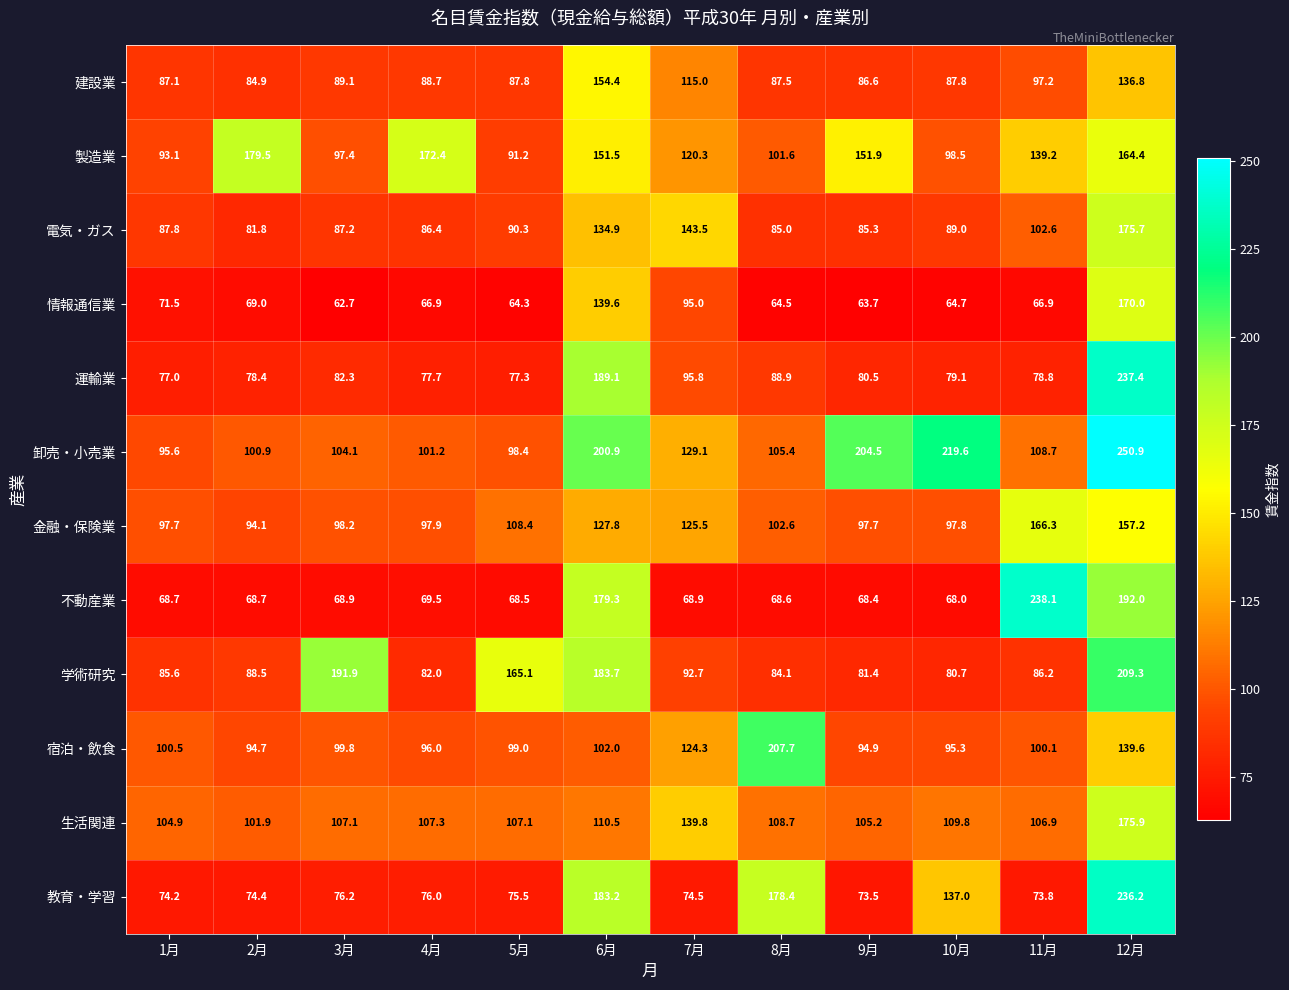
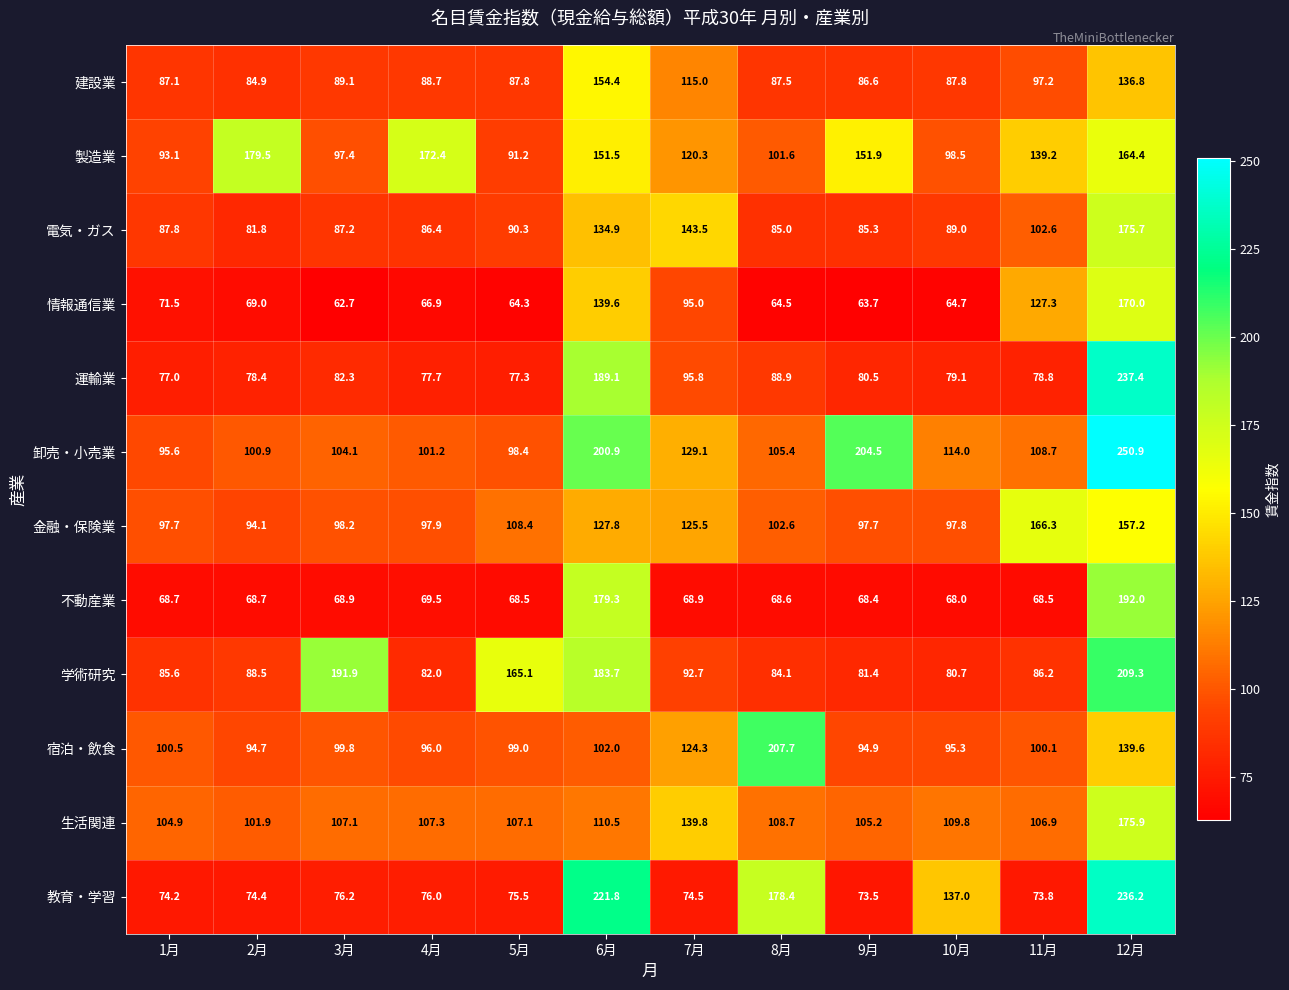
  {
    "建設業": {
      "1月": 87.1,
      "2月": 84.9,
      "3月": 89.1,
      "4月": 88.7,
      "5月": 87.8,
      "6月": 154.4,
      "7月": 115.0,
      "8月": 87.5,
      "9月": 86.6,
      "10月": 87.8,
      "11月": 97.2,
      "12月": 136.8
    },
    "製造業": {
      "1月": 93.1,
      "2月": 179.5,
      "3月": 97.4,
      "4月": 172.4,
      "5月": 91.2,
      "6月": 151.5,
      "7月": 120.3,
      "8月": 101.6,
      "9月": 151.9,
      "10月": 98.5,
      "11月": 139.2,
      "12月": 164.4
    },
    "電気・ガス": {
      "1月": 87.8,
      "2月": 81.8,
      "3月": 87.2,
      "4月": 86.4,
      "5月": 90.3,
      "6月": 134.9,
      "7月": 143.5,
      "8月": 85.0,
      "9月": 85.3,
      "10月": 89.0,
      "11月": 102.6,
      "12月": 175.7
    },
    "情報通信業": {
      "1月": 71.5,
      "2月": 69.0,
      "3月": 62.7,
      "4月": 66.9,
      "5月": 64.3,
      "6月": 139.6,
      "7月": 95.0,
      "8月": 64.5,
      "9月": 63.7,
      "10月": 64.7,
-     "11月": 66.9,
+     "11月": 127.3,
      "12月": 170.0
    },
    "運輸業": {
      "1月": 77.0,
      "2月": 78.4,
      "3月": 82.3,
      "4月": 77.7,
      "5月": 77.3,
      "6月": 189.1,
      "7月": 95.8,
      "8月": 88.9,
      "9月": 80.5,
      "10月": 79.1,
      "11月": 78.8,
      "12月": 237.4
    },
    "卸売・小売業": {
      "1月": 95.6,
      "2月": 100.9,
      "3月": 104.1,
      "4月": 101.2,
      "5月": 98.4,
      "6月": 200.9,
      "7月": 129.1,
      "8月": 105.4,
      "9月": 204.5,
-     "10月": 219.6,
+     "10月": 114.0,
      "11月": 108.7,
      "12月": 250.9
    },
    "金融・保険業": {
      "1月": 97.7,
      "2月": 94.1,
      "3月": 98.2,
      "4月": 97.9,
      "5月": 108.4,
      "6月": 127.8,
      "7月": 125.5,
      "8月": 102.6,
      "9月": 97.7,
      "10月": 97.8,
      "11月": 166.3,
      "12月": 157.2
    },
    "不動産業": {
      "1月": 68.7,
      "2月": 68.7,
      "3月": 68.9,
      "4月": 69.5,
      "5月": 68.5,
      "6月": 179.3,
      "7月": 68.9,
      "8月": 68.6,
      "9月": 68.4,
      "10月": 68.0,
-     "11月": 238.1,
+     "11月": 68.5,
      "12月": 192.0
    },
    "学術研究": {
      "1月": 85.6,
      "2月": 88.5,
      "3月": 191.9,
      "4月": 82.0,
      "5月": 165.1,
      "6月": 183.7,
      "7月": 92.7,
      "8月": 84.1,
      "9月": 81.4,
      "10月": 80.7,
      "11月": 86.2,
      "12月": 209.3
    },
    "宿泊・飲食": {
      "1月": 100.5,
      "2月": 94.7,
      "3月": 99.8,
      "4月": 96.0,
      "5月": 99.0,
      "6月": 102.0,
      "7月": 124.3,
      "8月": 207.7,
      "9月": 94.9,
      "10月": 95.3,
      "11月": 100.1,
      "12月": 139.6
    },
    "生活関連": {
      "1月": 104.9,
      "2月": 101.9,
      "3月": 107.1,
      "4月": 107.3,
      "5月": 107.1,
      "6月": 110.5,
      "7月": 139.8,
      "8月": 108.7,
      "9月": 105.2,
      "10月": 109.8,
      "11月": 106.9,
      "12月": 175.9
    },
    "教育・学習": {
      "1月": 74.2,
      "2月": 74.4,
      "3月": 76.2,
      "4月": 76.0,
      "5月": 75.5,
-     "6月": 183.2,
+     "6月": 221.8,
      "7月": 74.5,
      "8月": 178.4,
      "9月": 73.5,
      "10月": 137.0,
      "11月": 73.8,
      "12月": 236.2
    }
  }
